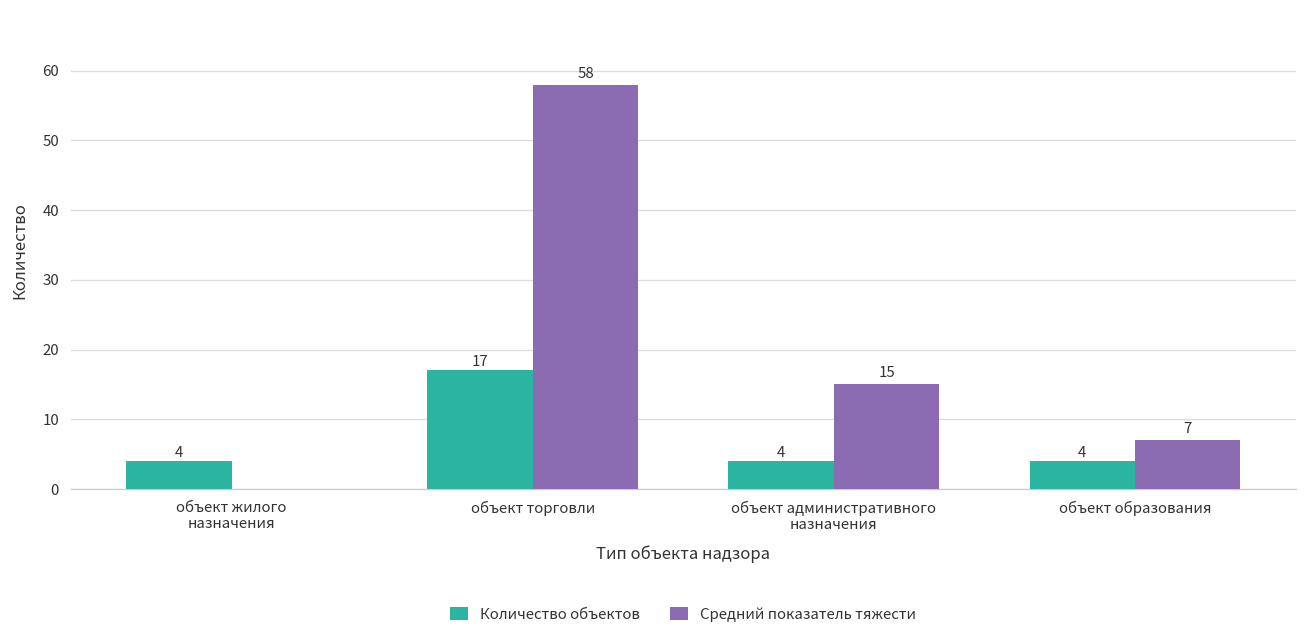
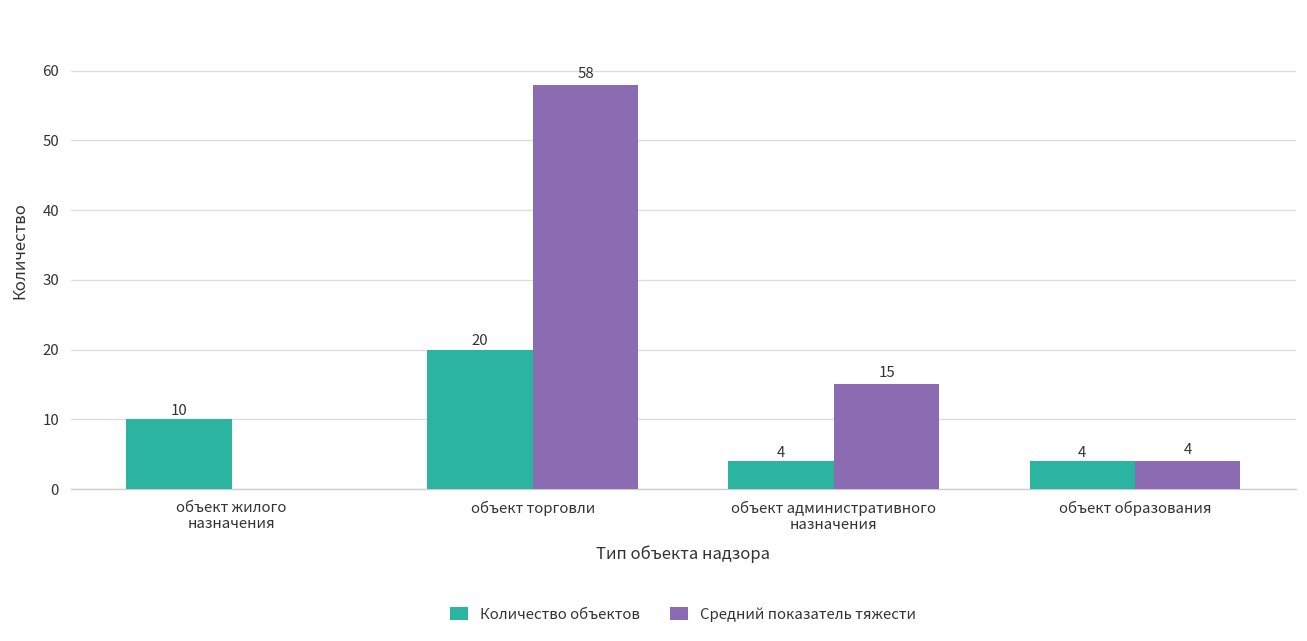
  {
    "Количество объектов": {
-     "объект жилого назначения": 4,
-     "объект торговли": 17,
+     "объект жилого назначения": 10,
+     "объект торговли": 20,
      "объект административного назначения": 4,
      "объект образования": 4
    },
    "Средний показатель тяжести": {
      "объект торговли": 58,
      "объект административного назначения": 15,
-     "объект образования": 7
+     "объект образования": 4
    }
  }
